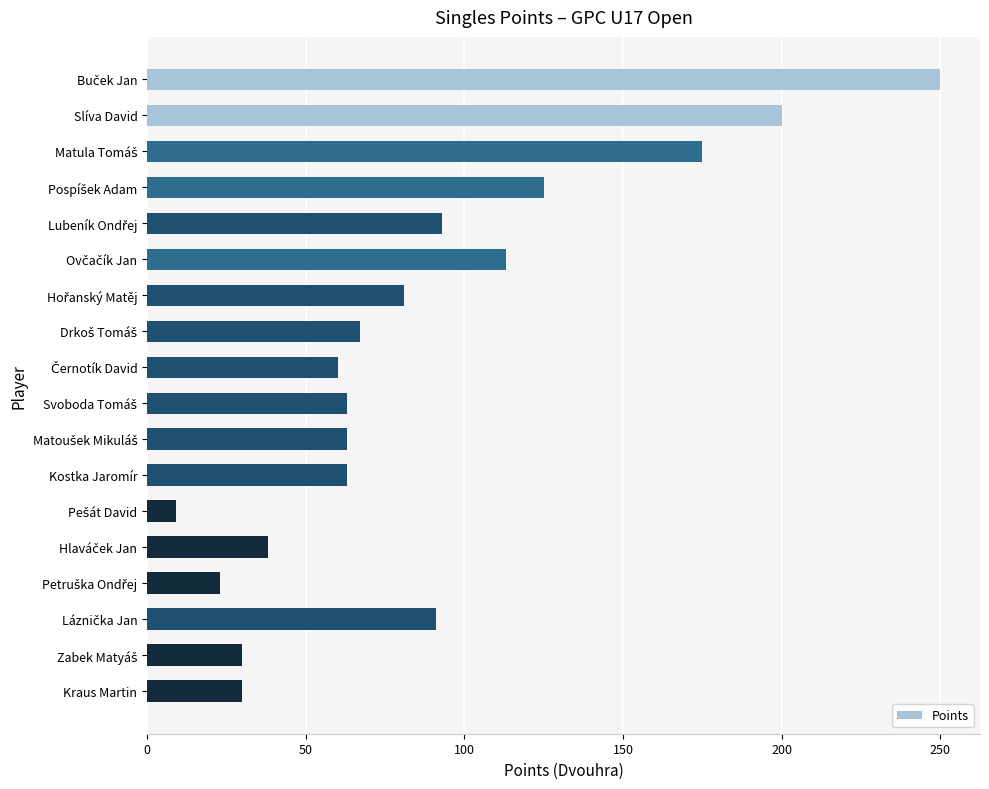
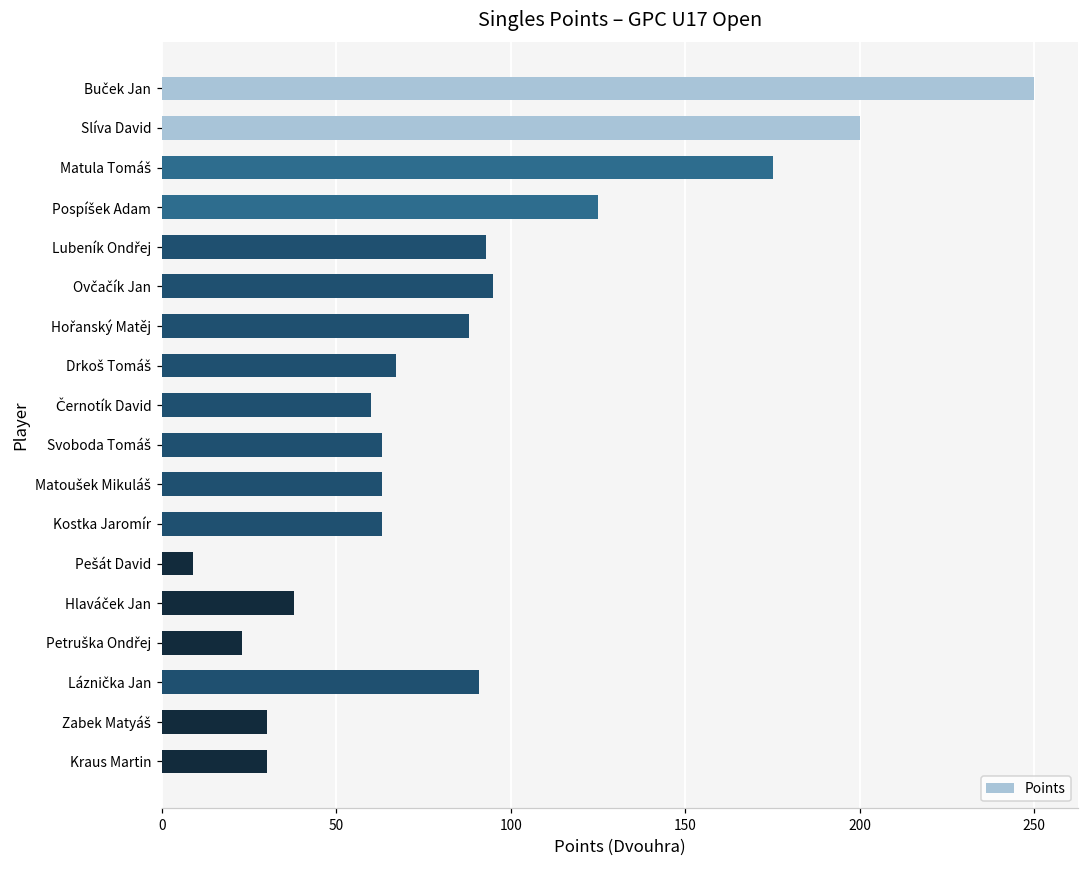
  {
    "Buček Jan": 250,
    "Slíva David": 200,
    "Matula Tomáš": 175,
    "Pospíšek Adam": 125,
    "Lubeník Ondřej": 93,
-   "Ovčačík Jan": 113,
-   "Hořanský Matěj": 81,
+   "Ovčačík Jan": 95,
+   "Hořanský Matěj": 88,
    "Drkoš Tomáš": 67,
    "Černotík David": 60,
    "Svoboda Tomáš": 63,
    "Matoušek Mikuláš": 63,
    "Kostka Jaromír": 63,
    "Pešát David": 9,
    "Hlaváček Jan": 38,
    "Petruška Ondřej": 23,
    "Láznička Jan": 91,
    "Zabek Matyáš": 30,
    "Kraus Martin": 30
  }
